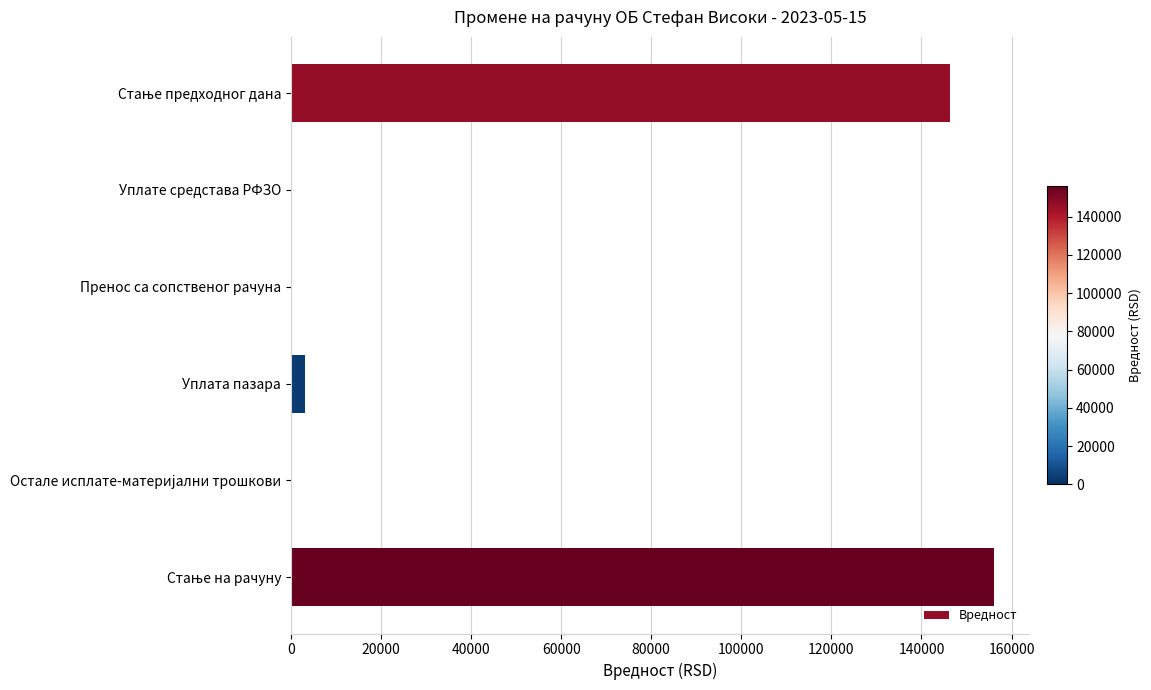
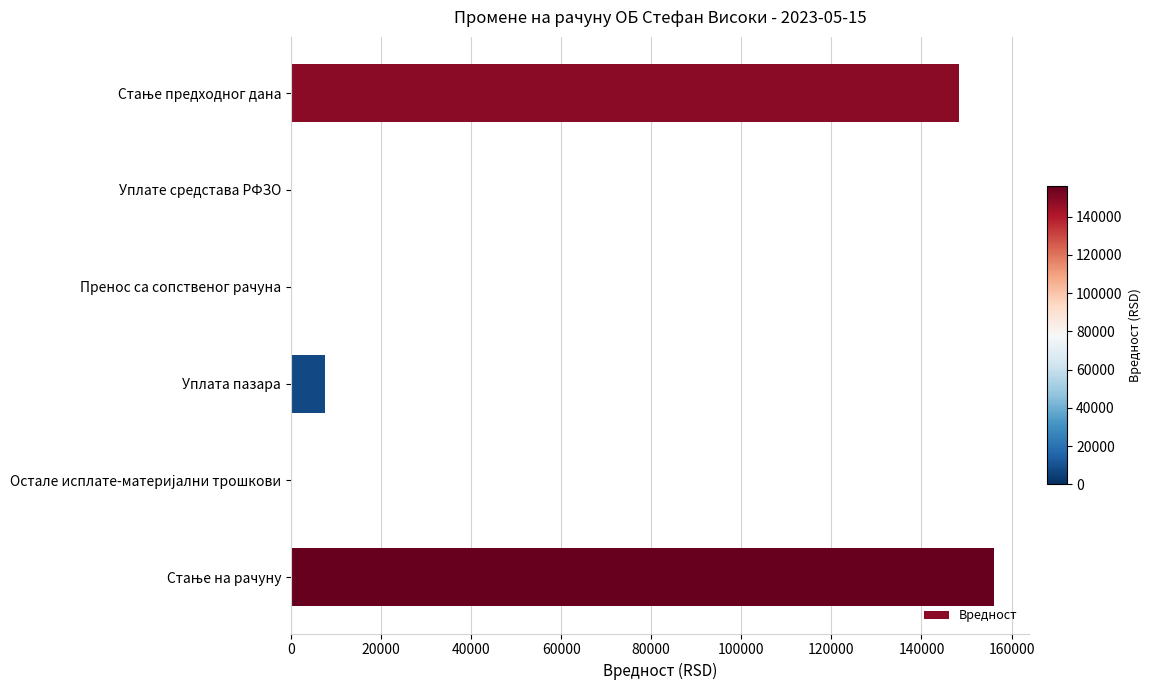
  {
-   "Стање предходног дана": 146000,
+   "Стање предходног дана": 148000,
    "Уплате средстава РФЗО": 0,
    "Пренос са сопственог рачуна": 0,
-   "Уплата пазара": 3000,
+   "Уплата пазара": 8000,
    "Остале исплате-материјални трошкови": 0,
    "Стање на рачуну": 156000
  }
